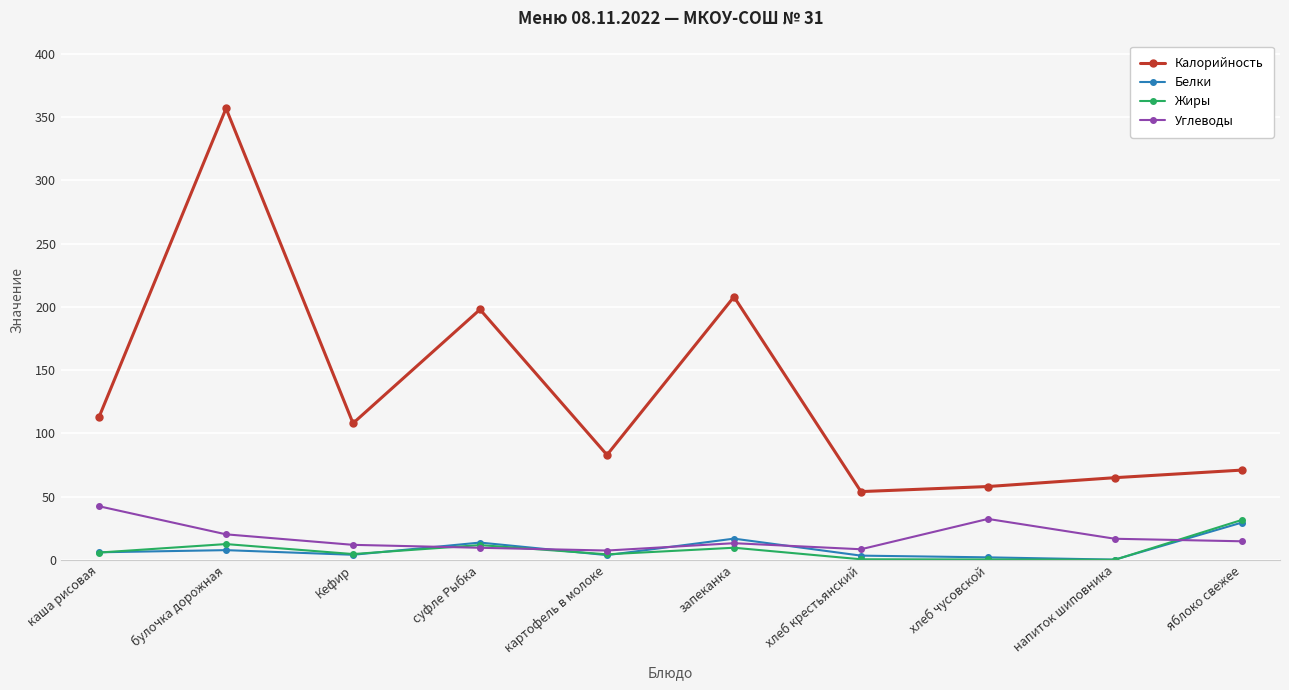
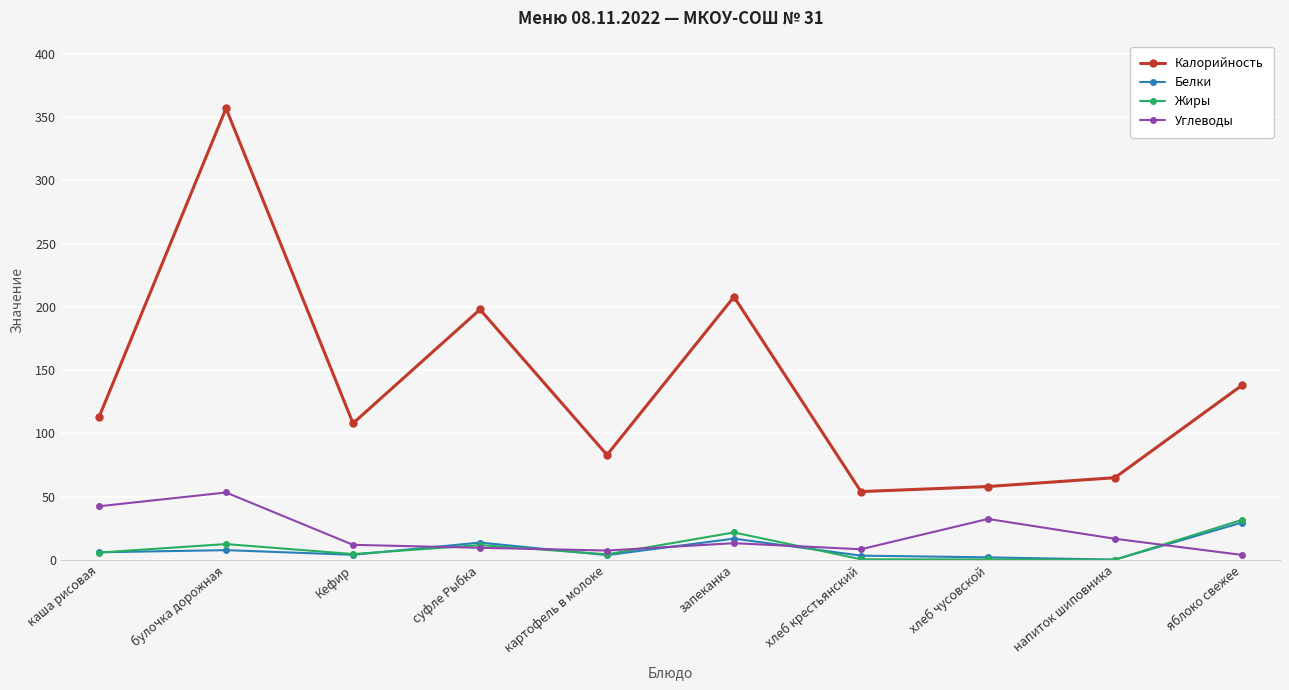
  {
    "Калорийность": {
      "каша рисовая": 113,
      "булочка дорожная": 357,
      "Кефир": 108,
      "суфле Рыбка": 198,
      "картофель в молоке": 83,
      "запеканка": 208,
      "хлеб крестьянский": 54,
      "хлеб чусовской": 58,
      "напиток шиповника": 65,
-     "яблоко свежее": 71
+     "яблоко свежее": 138
    },
    "Белки": {
      "булочка дорожная": 8,
      "запеканка": 17,
      "хлеб крестьянский": 3,
      "яблоко свежее": 30
    },
    "Жиры": {
      "булочка дорожная": 13,
-     "запеканка": 10,
+     "запеканка": 22,
      "хлеб крестьянский": 0,
      "яблоко свежее": 32
    },
    "Углеводы": {
      "каша рисовая": 42,
-     "булочка дорожная": 20,
+     "булочка дорожная": 53,
      "Кефир": 12,
      "суфле Рыбка": 10,
      "картофель в молоке": 7,
      "запеканка": 13,
      "хлеб крестьянский": 8,
      "хлеб чусовской": 32,
      "напиток шиповника": 17,
-     "яблоко свежее": 15
+     "яблоко свежее": 4
    }
  }
